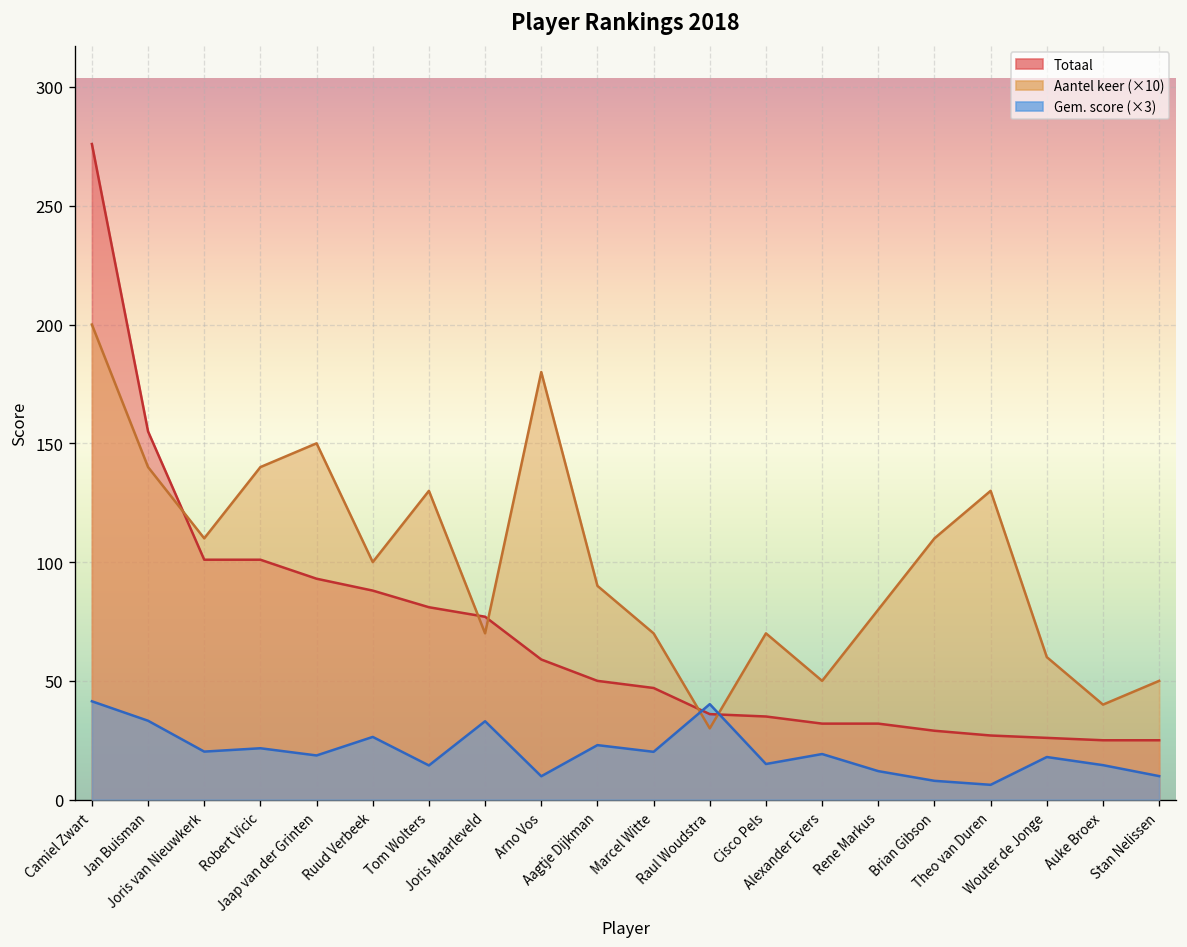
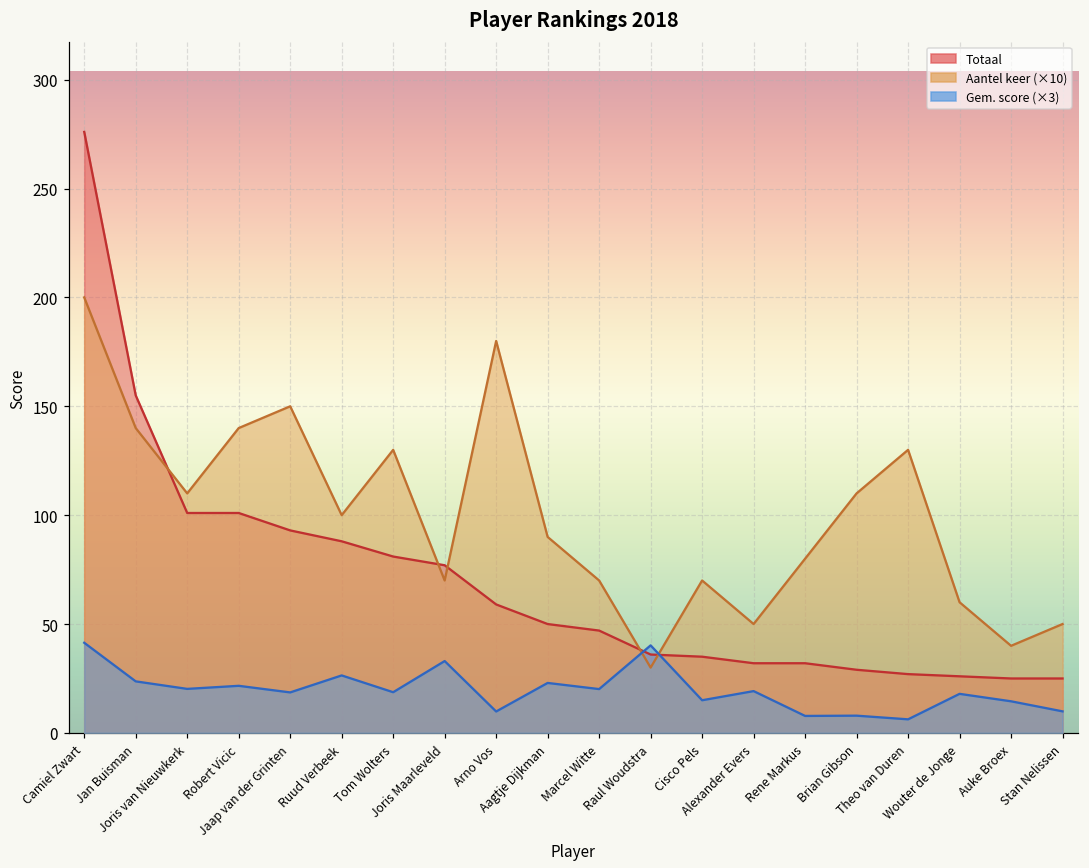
  {
    "Gem. score (×3)": {
      "Camiel Zwart": 41,
-     "Jan Buisman": 33,
+     "Jan Buisman": 24,
      "Joris van Nieuwkerk": 20,
      "Robert Vicic": 22,
      "Jaap van der Grinten": 19,
      "Ruud Verbeek": 26,
-     "Tom Wolters": 14,
+     "Tom Wolters": 19,
      "Joris Maarleveld": 33,
      "Arno Vos": 10,
      "Aagtje Dijkman": 23,
      "Marcel Witte": 20,
      "Raul Woudstra": 40,
      "Cisco Pels": 15,
      "Alexander Evers": 19,
-     "Rene Markus": 12,
+     "Rene Markus": 8,
      "Brian Gibson": 8,
      "Theo van Duren": 6,
      "Wouter de Jonge": 18,
      "Auke Broex": 15,
      "Stan Nelissen": 10
    }
  }
